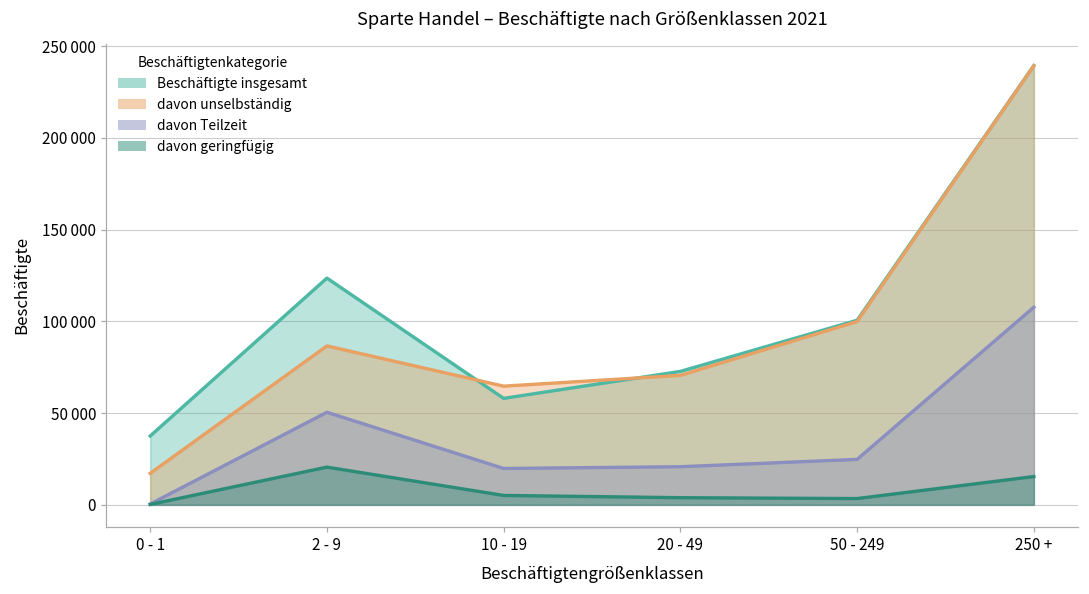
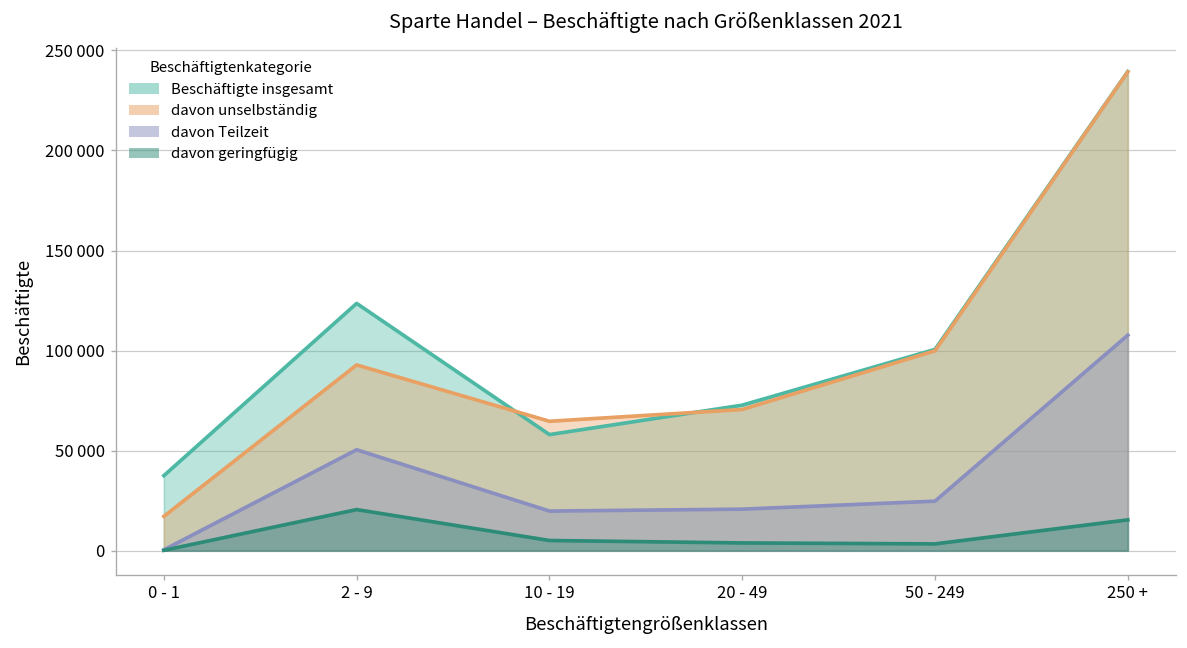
  {
    "davon unselbständig": {
      "0 - 1": 17000,
-     "2 - 9": 87000,
+     "2 - 9": 93000,
      "10 - 19": 65000,
      "20 - 49": 71000
    }
  }
